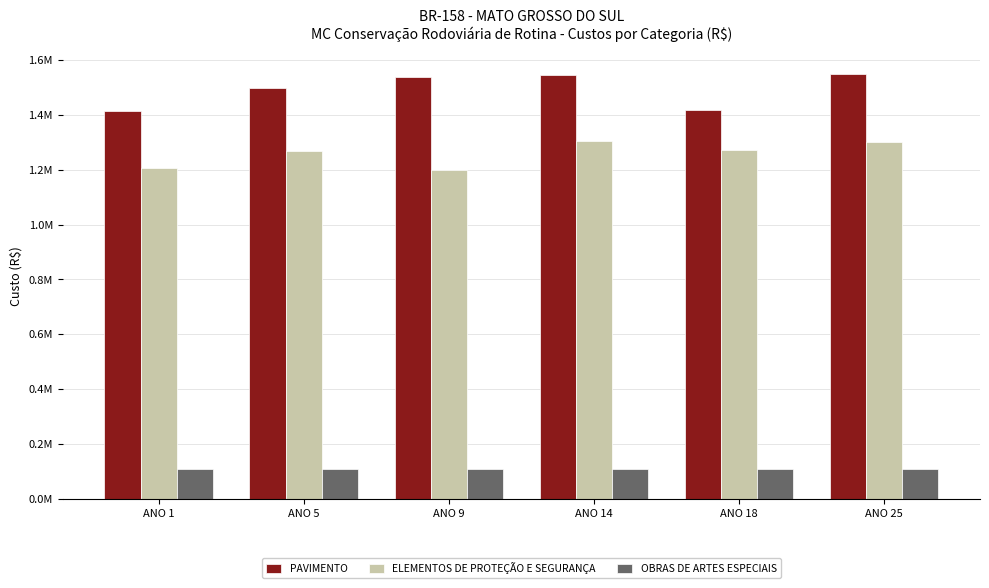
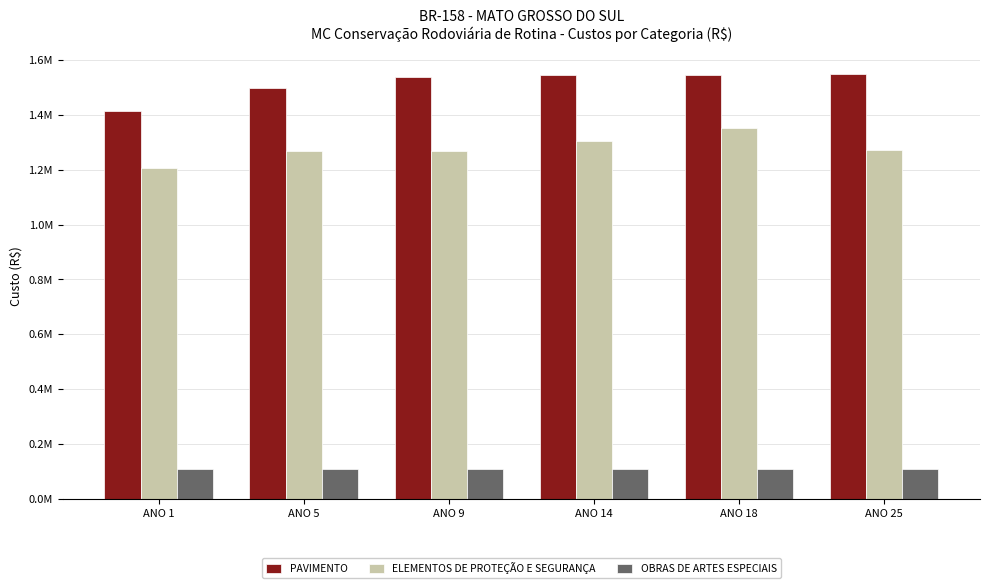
  {
    "PAVIMENTO": {
      "ANO 1": 1410000,
      "ANO 5": 1500000,
      "ANO 9": 1540000,
      "ANO 14": 1540000,
-     "ANO 18": 1420000,
+     "ANO 18": 1540000,
      "ANO 25": 1550000
    },
    "ELEMENTOS DE PROTEÇÃO E SEGURANÇA": {
      "ANO 1": 1210000,
      "ANO 5": 1270000,
-     "ANO 9": 1200000,
+     "ANO 9": 1270000,
      "ANO 14": 1300000,
-     "ANO 18": 1270000,
-     "ANO 25": 1300000
+     "ANO 18": 1350000,
+     "ANO 25": 1270000
    },
    "OBRAS DE ARTES ESPECIAIS": {
      "ANO 1": 110000,
      "ANO 5": 110000,
      "ANO 9": 110000,
      "ANO 14": 110000,
      "ANO 18": 110000,
      "ANO 25": 110000
    }
  }
